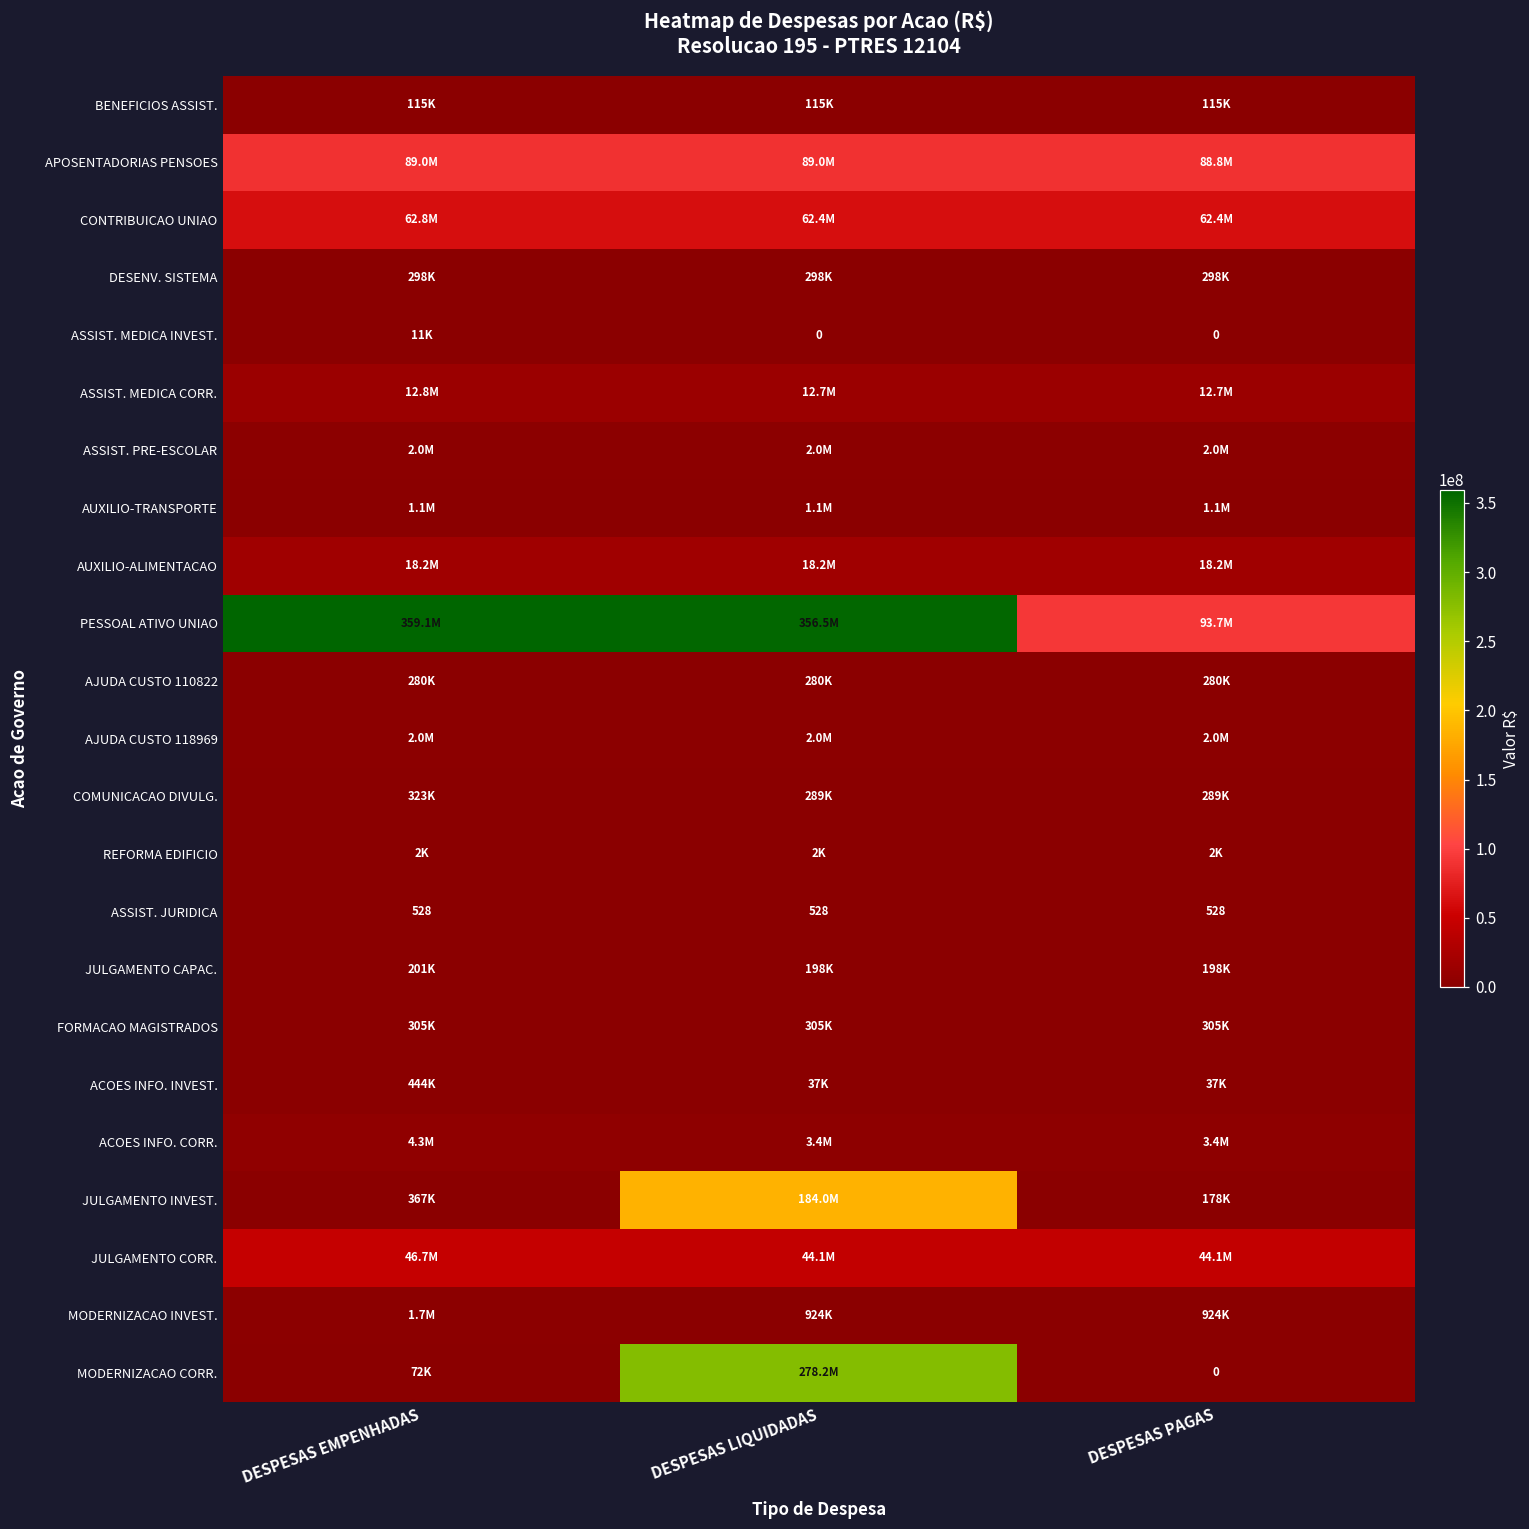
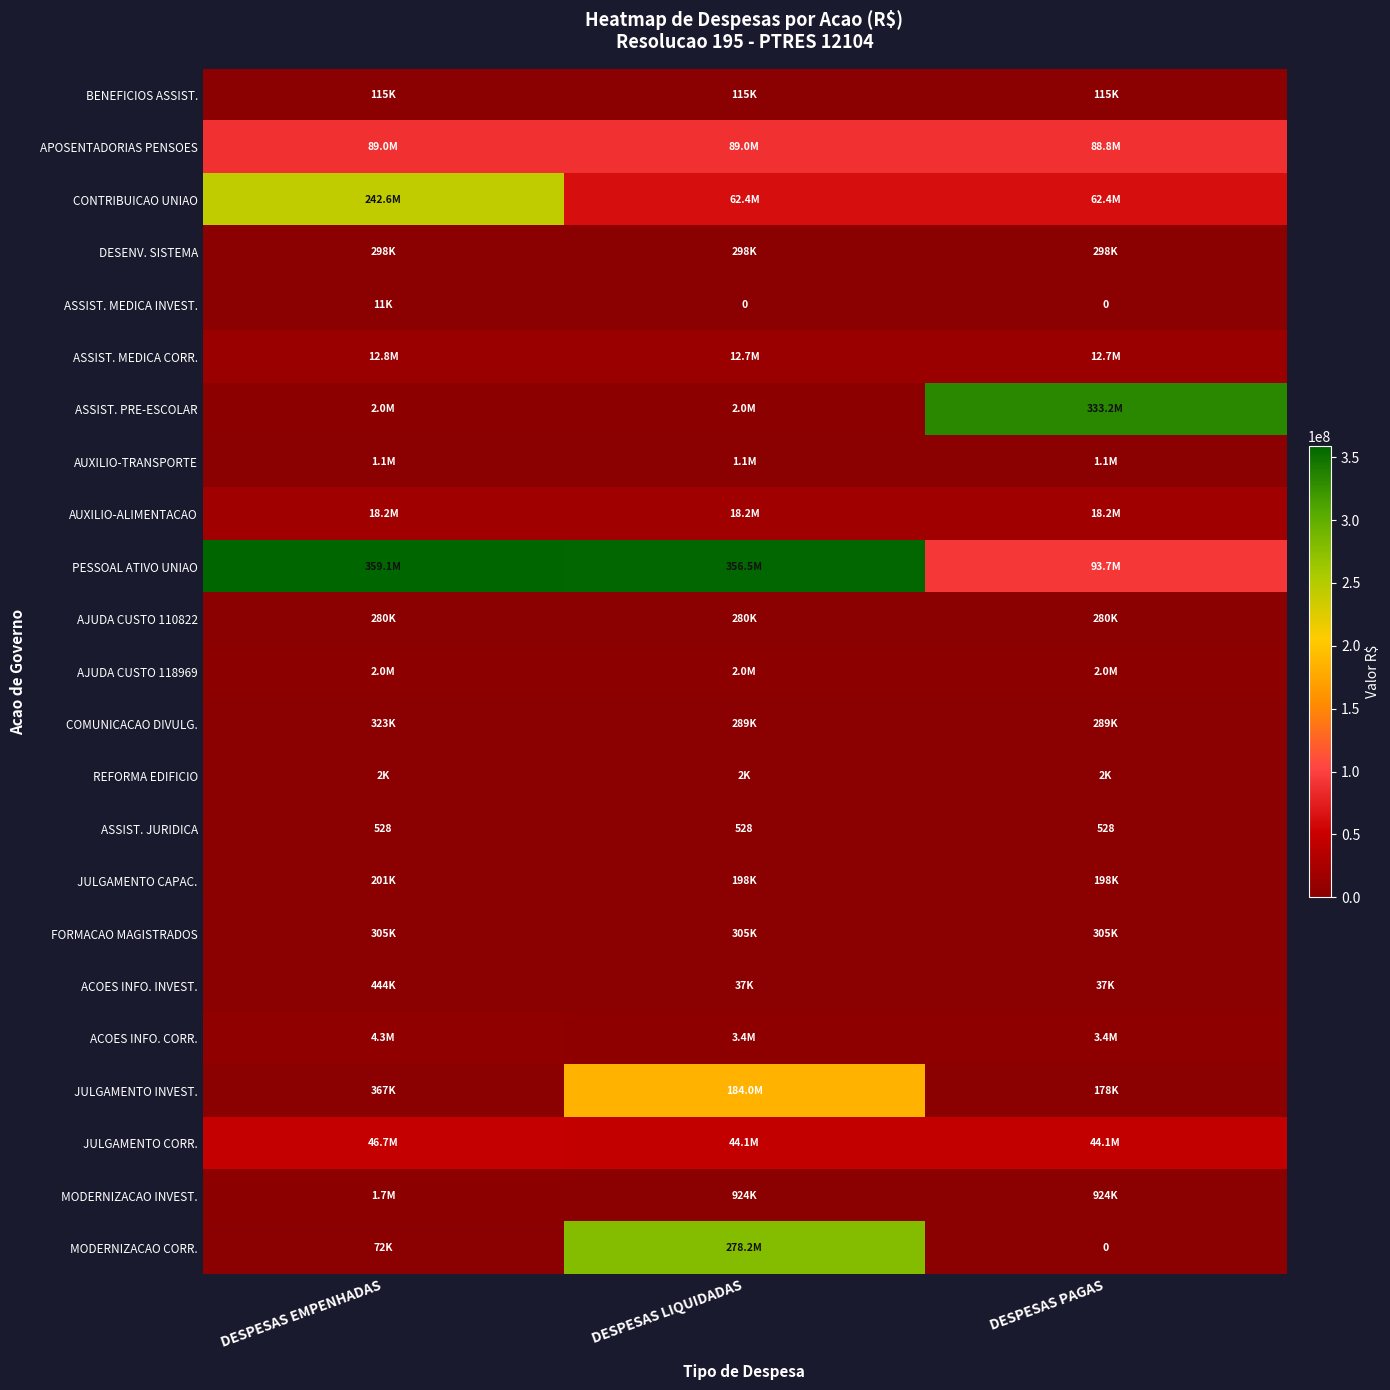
  {
    "BENEFICIOS ASSIST.": {
      "DESPESAS EMPENHADAS": "115K",
      "DESPESAS LIQUIDADAS": "115K",
      "DESPESAS PAGAS": "115K"
    },
    "APOSENTADORIAS PENSOES": {
      "DESPESAS EMPENHADAS": "89.0M",
      "DESPESAS LIQUIDADAS": "89.0M",
      "DESPESAS PAGAS": "88.8M"
    },
    "CONTRIBUICAO UNIAO": {
-     "DESPESAS EMPENHADAS": "62.8M",
+     "DESPESAS EMPENHADAS": "242.6M",
      "DESPESAS LIQUIDADAS": "62.4M",
      "DESPESAS PAGAS": "62.4M"
    },
    "DESENV. SISTEMA": {
      "DESPESAS EMPENHADAS": "298K",
      "DESPESAS LIQUIDADAS": "298K",
      "DESPESAS PAGAS": "298K"
    },
    "ASSIST. MEDICA INVEST.": {
      "DESPESAS EMPENHADAS": "11K",
      "DESPESAS LIQUIDADAS": "0",
      "DESPESAS PAGAS": "0"
    },
    "ASSIST. MEDICA CORR.": {
      "DESPESAS EMPENHADAS": "12.8M",
      "DESPESAS LIQUIDADAS": "12.7M",
      "DESPESAS PAGAS": "12.7M"
    },
    "ASSIST. PRE-ESCOLAR": {
      "DESPESAS EMPENHADAS": "2.0M",
      "DESPESAS LIQUIDADAS": "2.0M",
-     "DESPESAS PAGAS": "2.0M"
+     "DESPESAS PAGAS": "333.2M"
    },
    "AUXILIO-TRANSPORTE": {
      "DESPESAS EMPENHADAS": "1.1M",
      "DESPESAS LIQUIDADAS": "1.1M",
      "DESPESAS PAGAS": "1.1M"
    },
    "AUXILIO-ALIMENTACAO": {
      "DESPESAS EMPENHADAS": "18.2M",
      "DESPESAS LIQUIDADAS": "18.2M",
      "DESPESAS PAGAS": "18.2M"
    },
    "PESSOAL ATIVO UNIAO": {
      "DESPESAS EMPENHADAS": "359.1M",
      "DESPESAS LIQUIDADAS": "356.5M",
      "DESPESAS PAGAS": "93.7M"
    },
    "AJUDA CUSTO 110822": {
      "DESPESAS EMPENHADAS": "280K",
      "DESPESAS LIQUIDADAS": "280K",
      "DESPESAS PAGAS": "280K"
    },
    "AJUDA CUSTO 118969": {
      "DESPESAS EMPENHADAS": "2.0M",
      "DESPESAS LIQUIDADAS": "2.0M",
      "DESPESAS PAGAS": "2.0M"
    },
    "COMUNICACAO DIVULG.": {
      "DESPESAS EMPENHADAS": "323K",
      "DESPESAS LIQUIDADAS": "289K",
      "DESPESAS PAGAS": "289K"
    },
    "REFORMA EDIFICIO": {
      "DESPESAS EMPENHADAS": "2K",
      "DESPESAS LIQUIDADAS": "2K",
      "DESPESAS PAGAS": "2K"
    },
    "ASSIST. JURIDICA": {
      "DESPESAS EMPENHADAS": "528",
      "DESPESAS LIQUIDADAS": "528",
      "DESPESAS PAGAS": "528"
    },
    "JULGAMENTO CAPAC.": {
      "DESPESAS EMPENHADAS": "201K",
      "DESPESAS LIQUIDADAS": "198K",
      "DESPESAS PAGAS": "198K"
    },
    "FORMACAO MAGISTRADOS": {
      "DESPESAS EMPENHADAS": "305K",
      "DESPESAS LIQUIDADAS": "305K",
      "DESPESAS PAGAS": "305K"
    },
    "ACOES INFO. INVEST.": {
      "DESPESAS EMPENHADAS": "444K",
      "DESPESAS LIQUIDADAS": "37K",
      "DESPESAS PAGAS": "37K"
    },
    "ACOES INFO. CORR.": {
      "DESPESAS EMPENHADAS": "4.3M",
      "DESPESAS LIQUIDADAS": "3.4M",
      "DESPESAS PAGAS": "3.4M"
    },
    "JULGAMENTO INVEST.": {
      "DESPESAS EMPENHADAS": "367K",
      "DESPESAS LIQUIDADAS": "184.0M",
      "DESPESAS PAGAS": "178K"
    },
    "JULGAMENTO CORR.": {
      "DESPESAS EMPENHADAS": "46.7M",
      "DESPESAS LIQUIDADAS": "44.1M",
      "DESPESAS PAGAS": "44.1M"
    },
    "MODERNIZACAO INVEST.": {
      "DESPESAS EMPENHADAS": "1.7M",
      "DESPESAS LIQUIDADAS": "924K",
      "DESPESAS PAGAS": "924K"
    },
    "MODERNIZACAO CORR.": {
      "DESPESAS EMPENHADAS": "72K",
      "DESPESAS LIQUIDADAS": "278.2M",
      "DESPESAS PAGAS": "0"
    }
  }
